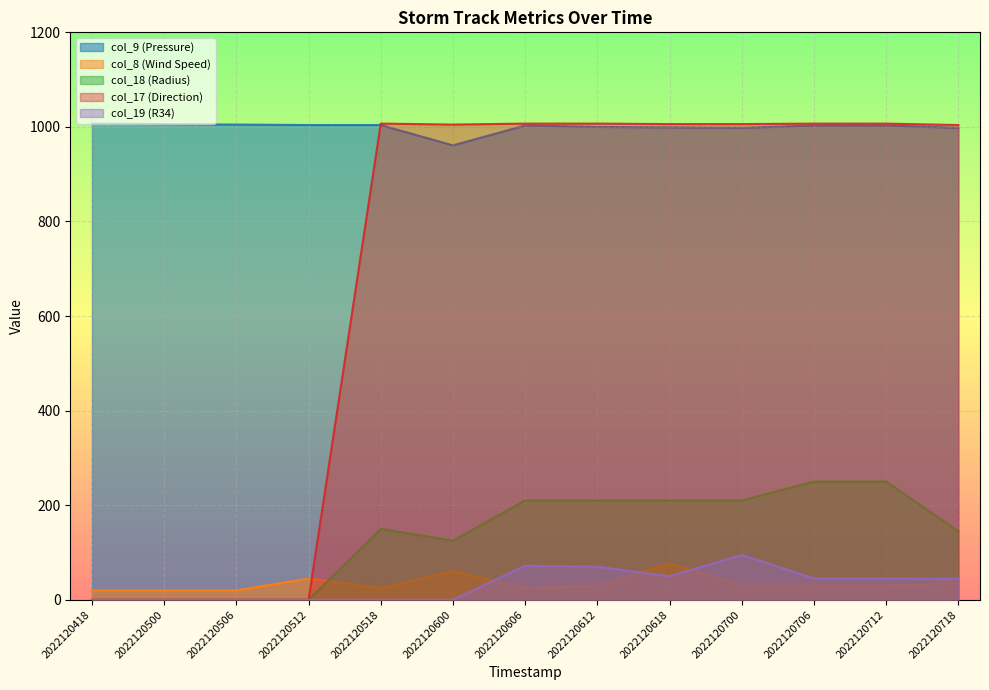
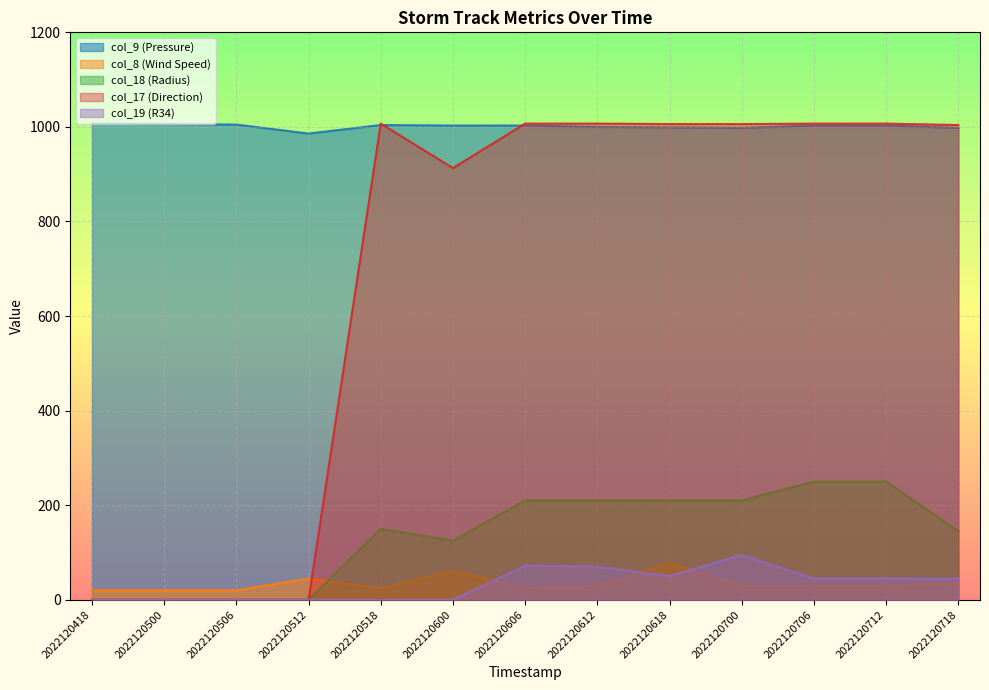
  {
    "col_9 (Pressure)": {
      "2022120500": 1010,
      "2022120506": 1010,
-     "2022120512": 1000,
-     "2022120600": 960,
+     "2022120512": 990,
+     "2022120600": 1000,
      "2022120612": 1000,
      "2022120618": 1000,
      "2022120700": 1000,
      "2022120718": 1000
    },
    "col_8 (Wind Speed)": {
      "2022120418": 20,
      "2022120500": 20,
      "2022120506": 20,
      "2022120512": 50,
      "2022120518": 30,
      "2022120600": 60,
      "2022120606": 30,
      "2022120612": 30,
      "2022120618": 80,
      "2022120700": 30,
      "2022120706": 30,
      "2022120712": 30,
      "2022120718": 40
    },
    "col_18 (Radius)": {
      "2022120518": 150,
      "2022120600": 130,
      "2022120606": 210,
      "2022120612": 210,
      "2022120618": 210,
      "2022120700": 210,
      "2022120706": 250,
      "2022120712": 250,
      "2022120718": 150
    },
    "col_17 (Direction)": {
-     "2022120600": 1010,
+     "2022120600": 910,
      "2022120612": 1010,
      "2022120618": 1010,
      "2022120700": 1010,
      "2022120718": 1000
    },
    "col_19 (R34)": {
      "2022120518": 0,
      "2022120600": 0,
      "2022120606": 70,
      "2022120612": 70,
      "2022120618": 50,
      "2022120700": 100,
      "2022120706": 50,
      "2022120712": 50,
      "2022120718": 50
    }
  }
